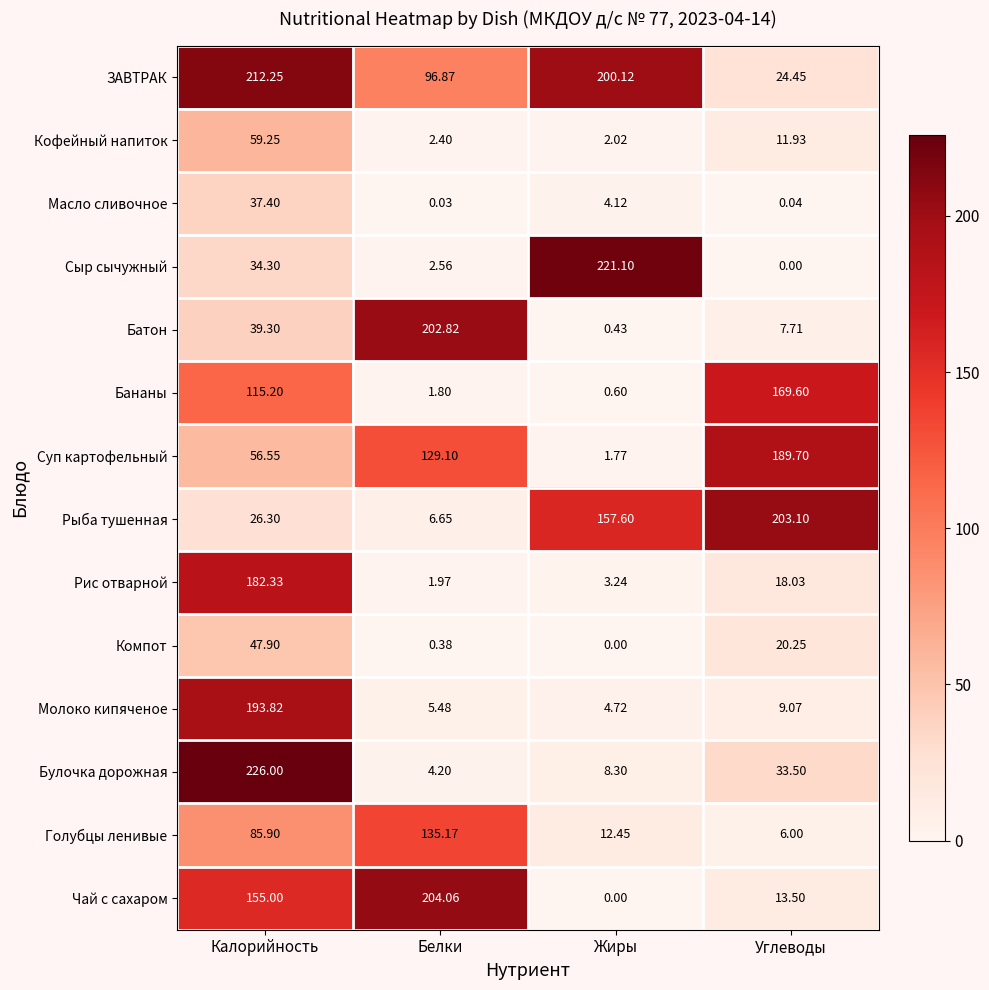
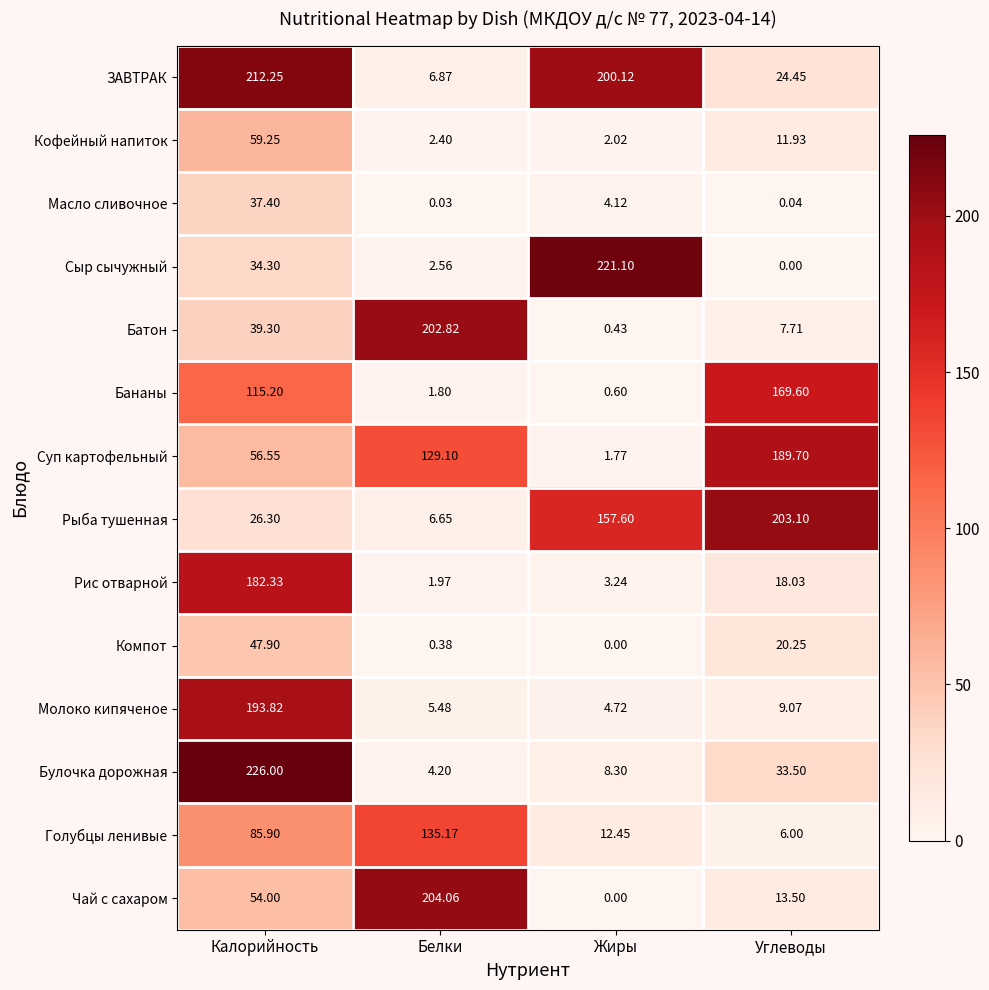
  {
    "ЗАВТРАК": {
      "Калорийность": 212.25,
-     "Белки": 96.87,
+     "Белки": 6.87,
      "Жиры": 200.12,
      "Углеводы": 24.45
    },
    "Кофейный напиток": {
      "Калорийность": 59.25,
      "Белки": 2.40,
      "Жиры": 2.02,
      "Углеводы": 11.93
    },
    "Масло сливочное": {
      "Калорийность": 37.40,
      "Белки": 0.03,
      "Жиры": 4.12,
      "Углеводы": 0.04
    },
    "Сыр сычужный": {
      "Калорийность": 34.30,
      "Белки": 2.56,
      "Жиры": 221.10,
      "Углеводы": 0.00
    },
    "Батон": {
      "Калорийность": 39.30,
      "Белки": 202.82,
      "Жиры": 0.43,
      "Углеводы": 7.71
    },
    "Бананы": {
      "Калорийность": 115.20,
      "Белки": 1.80,
      "Жиры": 0.60,
      "Углеводы": 169.60
    },
    "Суп картофельный": {
      "Калорийность": 56.55,
      "Белки": 129.10,
      "Жиры": 1.77,
      "Углеводы": 189.70
    },
    "Рыба тушенная": {
      "Калорийность": 26.30,
      "Белки": 6.65,
      "Жиры": 157.60,
      "Углеводы": 203.10
    },
    "Рис отварной": {
      "Калорийность": 182.33,
      "Белки": 1.97,
      "Жиры": 3.24,
      "Углеводы": 18.03
    },
    "Компот": {
      "Калорийность": 47.90,
      "Белки": 0.38,
      "Жиры": 0.00,
      "Углеводы": 20.25
    },
    "Молоко кипяченое": {
      "Калорийность": 193.82,
      "Белки": 5.48,
      "Жиры": 4.72,
      "Углеводы": 9.07
    },
    "Булочка дорожная": {
      "Калорийность": 226.00,
      "Белки": 4.20,
      "Жиры": 8.30,
      "Углеводы": 33.50
    },
    "Голубцы ленивые": {
      "Калорийность": 85.90,
      "Белки": 135.17,
      "Жиры": 12.45,
      "Углеводы": 6.00
    },
    "Чай с сахаром": {
-     "Калорийность": 155.00,
+     "Калорийность": 54.00,
      "Белки": 204.06,
      "Жиры": 0.00,
      "Углеводы": 13.50
    }
  }
